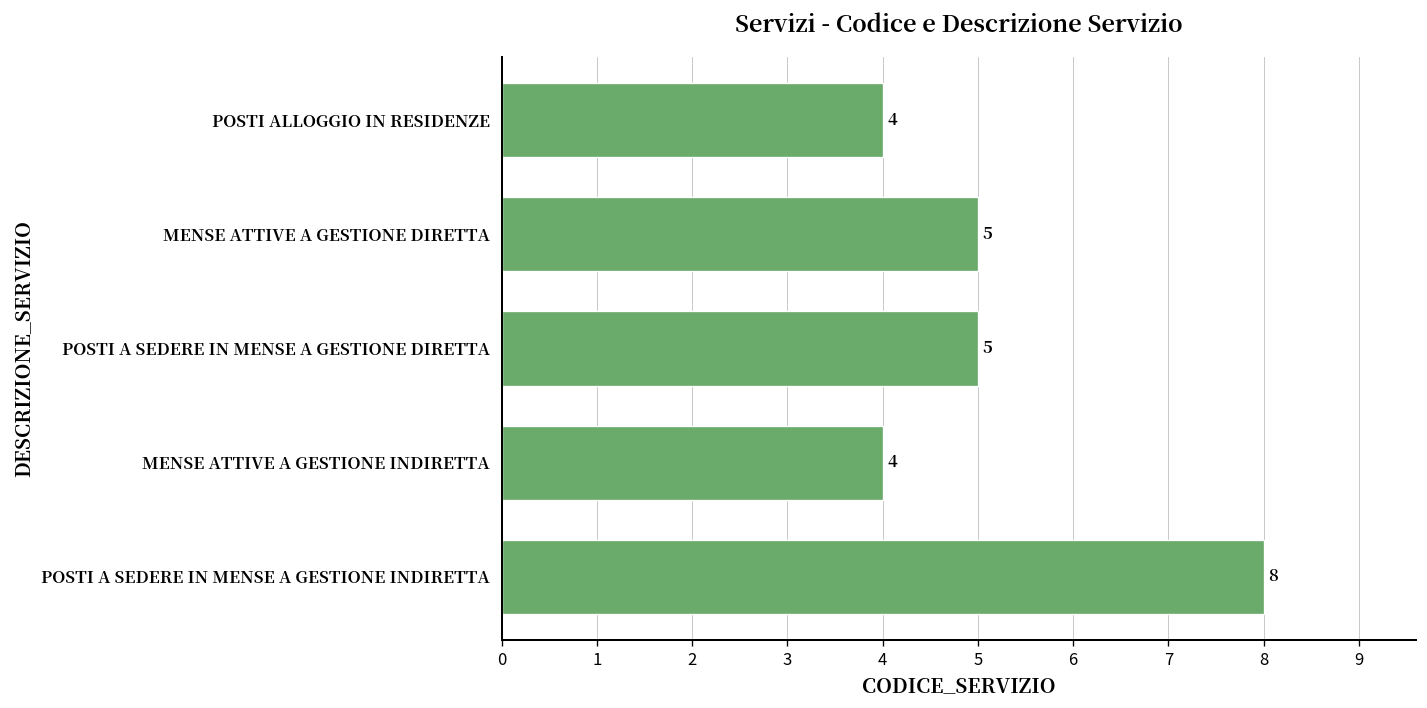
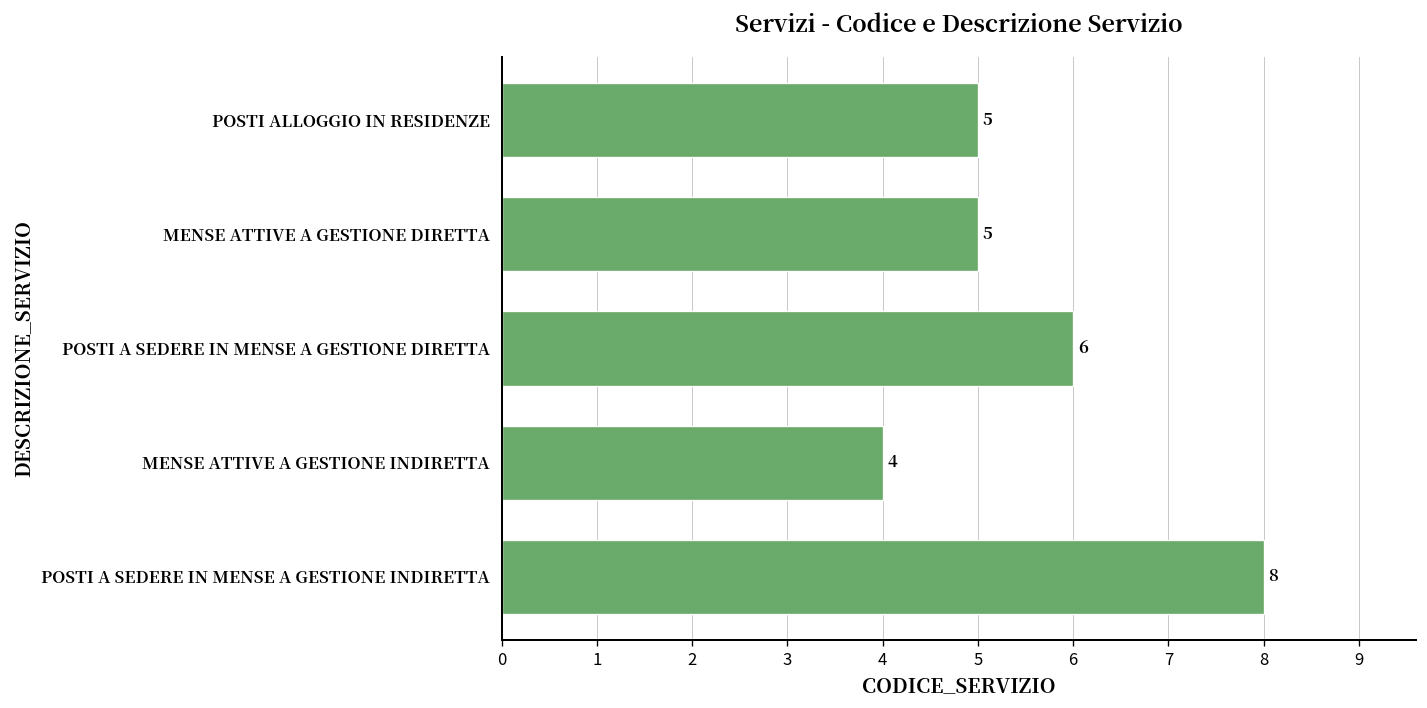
  {
-   "POSTI ALLOGGIO IN RESIDENZE": 4,
+   "POSTI ALLOGGIO IN RESIDENZE": 5,
    "MENSE ATTIVE A GESTIONE DIRETTA": 5,
-   "POSTI A SEDERE IN MENSE A GESTIONE DIRETTA": 5,
+   "POSTI A SEDERE IN MENSE A GESTIONE DIRETTA": 6,
    "MENSE ATTIVE A GESTIONE INDIRETTA": 4,
    "POSTI A SEDERE IN MENSE A GESTIONE INDIRETTA": 8
  }
